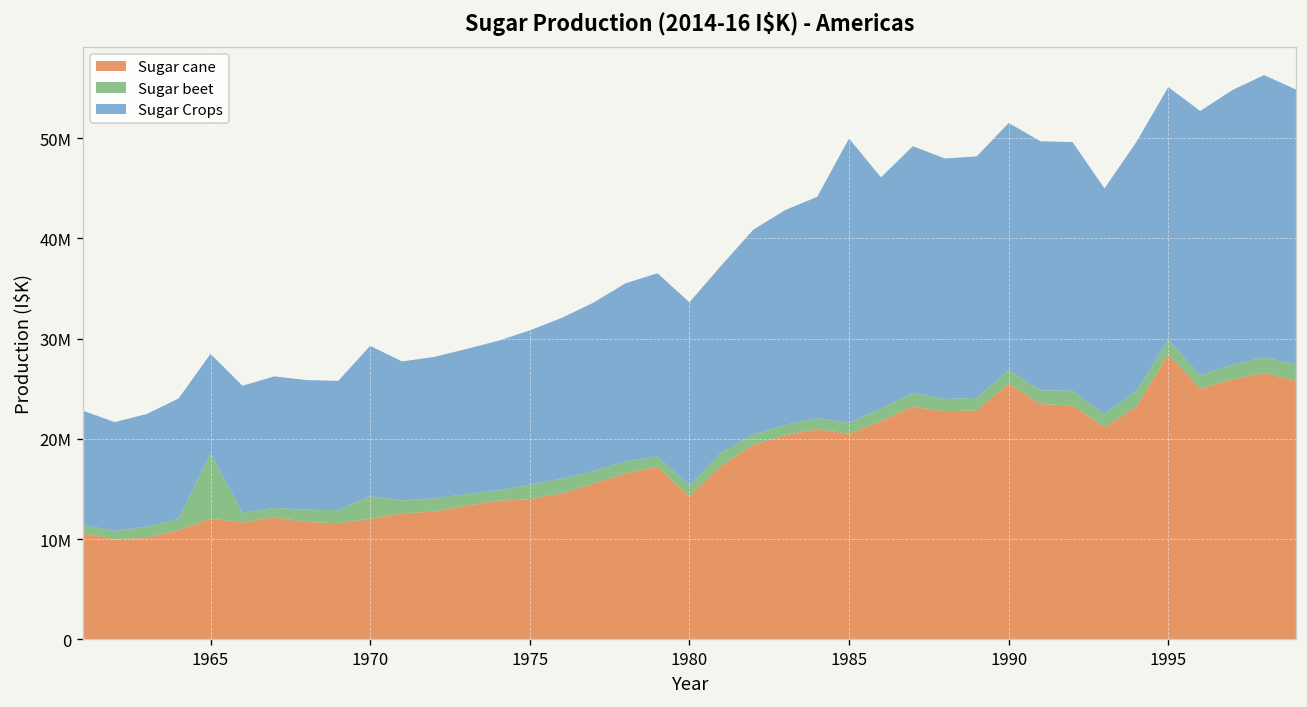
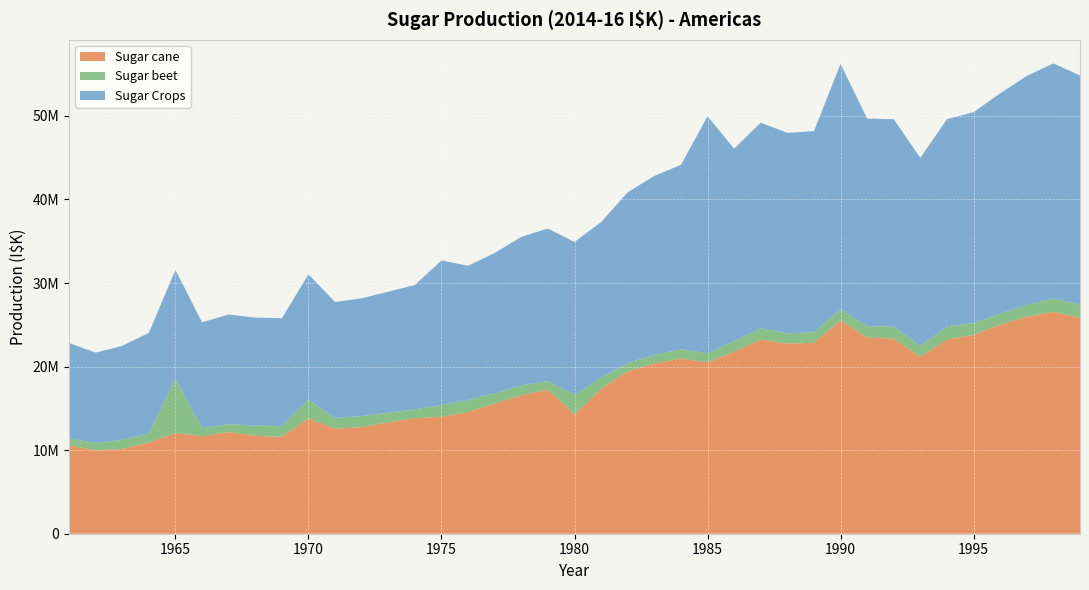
  {
    "Sugar cane": {
      "1965": 12000000,
-     "1970": 12000000,
+     "1970": 14000000,
      "1975": 14000000,
      "1980": 14000000,
      "1985": 21000000,
      "1990": 26000000,
-     "1995": 28000000
+     "1995": 24000000
    },
    "Sugar beet": {
      "1965": 7000000,
      "1970": 2000000,
      "1975": 1000000,
-     "1980": 1000000,
+     "1980": 2000000,
      "1985": 1000000,
      "1990": 1000000,
      "1995": 1000000
    },
    "Sugar Crops": {
-     "1965": 10000000,
+     "1965": 13000000,
      "1970": 15000000,
-     "1975": 15000000,
+     "1975": 17000000,
      "1980": 18000000,
      "1985": 28000000,
-     "1990": 25000000,
+     "1990": 29000000,
      "1995": 25000000
    }
  }
